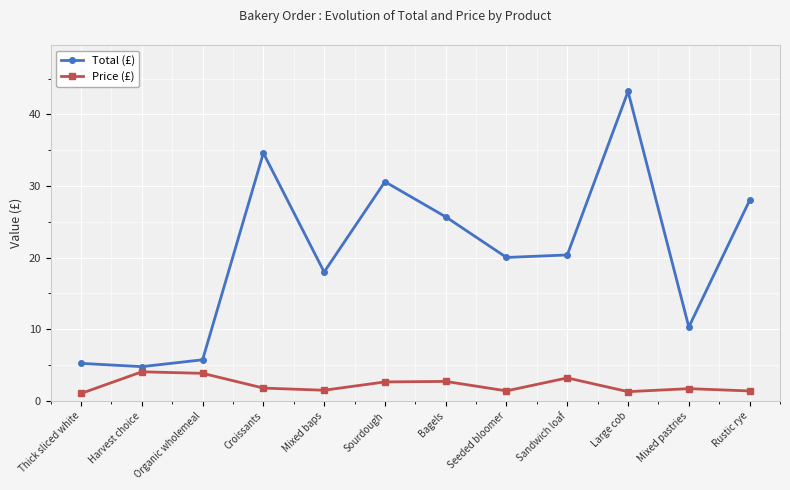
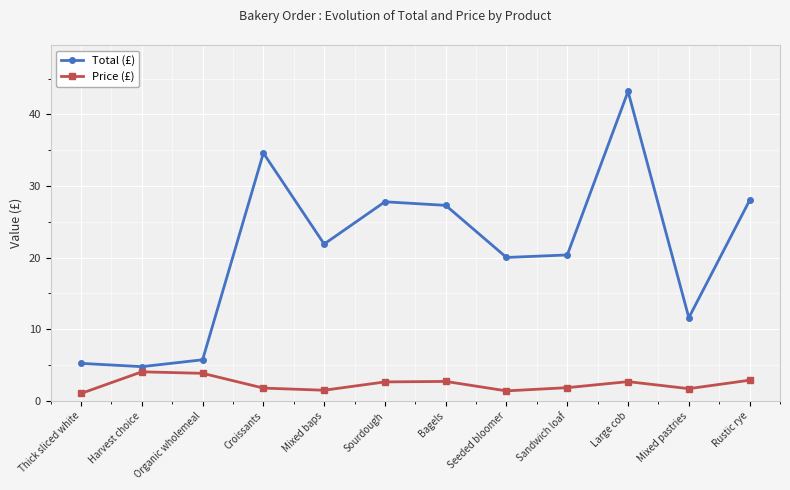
  {
    "Total (£)": {
      "Thick sliced white": 5,
      "Harvest choice": 5,
      "Organic wholemeal": 6,
      "Croissants": 35,
-     "Mixed baps": 18,
-     "Sourdough": 31,
-     "Bagels": 26,
+     "Mixed baps": 22,
+     "Sourdough": 28,
+     "Bagels": 27,
      "Seeded bloomer": 20,
      "Sandwich loaf": 20,
      "Large cob": 43,
-     "Mixed pastries": 10,
+     "Mixed pastries": 12,
      "Rustic rye": 28
    },
    "Price (£)": {
      "Thick sliced white": 1,
      "Harvest choice": 4,
      "Organic wholemeal": 4,
      "Croissants": 2,
      "Mixed baps": 2,
      "Sourdough": 3,
      "Bagels": 3,
      "Seeded bloomer": 1,
-     "Sandwich loaf": 3,
-     "Large cob": 1,
+     "Sandwich loaf": 2,
+     "Large cob": 3,
      "Mixed pastries": 2,
-     "Rustic rye": 1
+     "Rustic rye": 3
    }
  }
